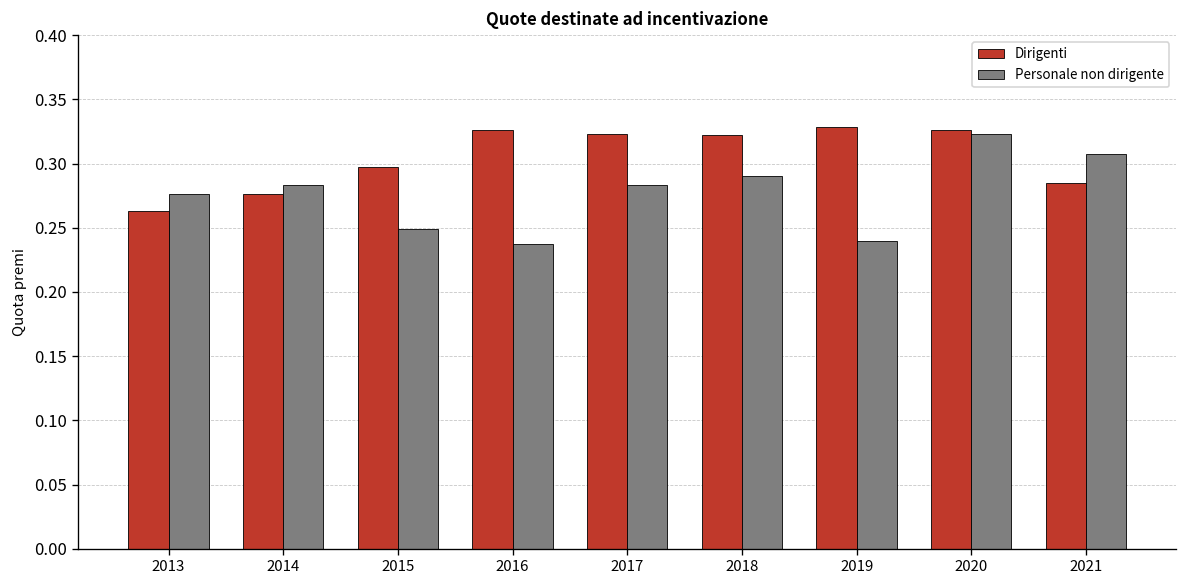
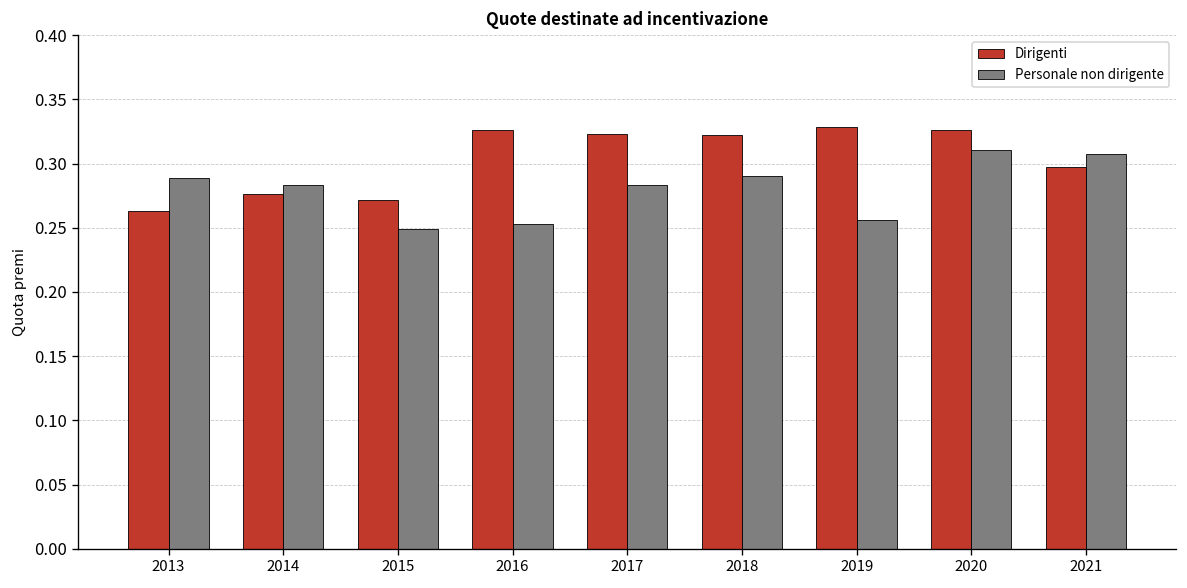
  {
    "Dirigenti": {
      "2013": 0.263,
      "2014": 0.277,
-     "2015": 0.297,
+     "2015": 0.272,
      "2016": 0.326,
      "2017": 0.323,
      "2018": 0.323,
      "2019": 0.329,
      "2020": 0.326,
-     "2021": 0.285
+     "2021": 0.298
    },
    "Personale non dirigente": {
-     "2013": 0.276,
+     "2013": 0.289,
      "2014": 0.283,
      "2015": 0.249,
-     "2016": 0.238,
+     "2016": 0.253,
      "2017": 0.284,
      "2018": 0.290,
-     "2019": 0.240,
-     "2020": 0.323,
+     "2019": 0.256,
+     "2020": 0.310,
      "2021": 0.308
    }
  }
